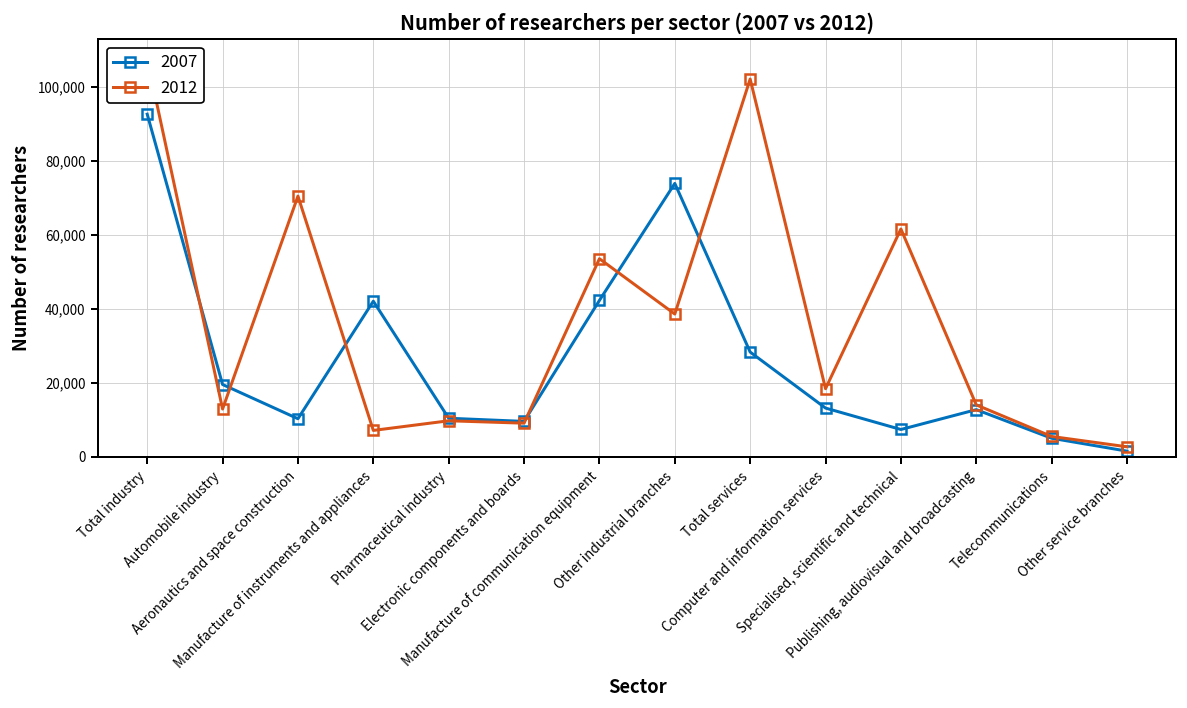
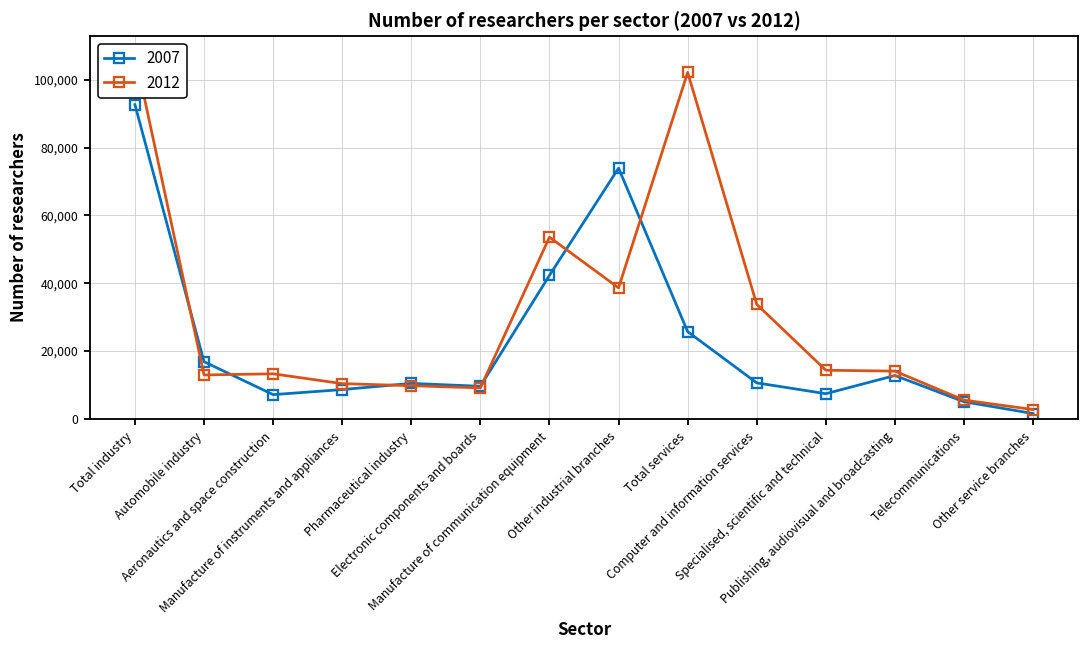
  {
    "2007": {
      "Total industry": "93,000",
-     "Automobile industry": "20,000",
-     "Aeronautics and space construction": "10,000",
-     "Manufacture of instruments and appliances": "42,000",
+     "Automobile industry": "17,000",
+     "Aeronautics and space construction": "7,000",
+     "Manufacture of instruments and appliances": "9,000",
      "Manufacture of communication equipment": "42,000",
      "Other industrial branches": "74,000",
-     "Total services": "28,000",
-     "Computer and information services": "13,000",
+     "Total services": "26,000",
+     "Computer and information services": "11,000",
      "Specialised, scientific and technical": "7,000",
      "Publishing, audiovisual and broadcasting": "13,000",
      "Other service branches": "2,000"
    },
    "2012": {
      "Automobile industry": "13,000",
-     "Aeronautics and space construction": "71,000",
-     "Manufacture of instruments and appliances": "7,000",
+     "Aeronautics and space construction": "13,000",
+     "Manufacture of instruments and appliances": "10,000",
      "Manufacture of communication equipment": "54,000",
      "Other industrial branches": "39,000",
      "Total services": "102,000",
-     "Computer and information services": "18,000",
-     "Specialised, scientific and technical": "62,000",
+     "Computer and information services": "34,000",
+     "Specialised, scientific and technical": "14,000",
      "Publishing, audiovisual and broadcasting": "14,000",
      "Other service branches": "3,000"
    }
  }
